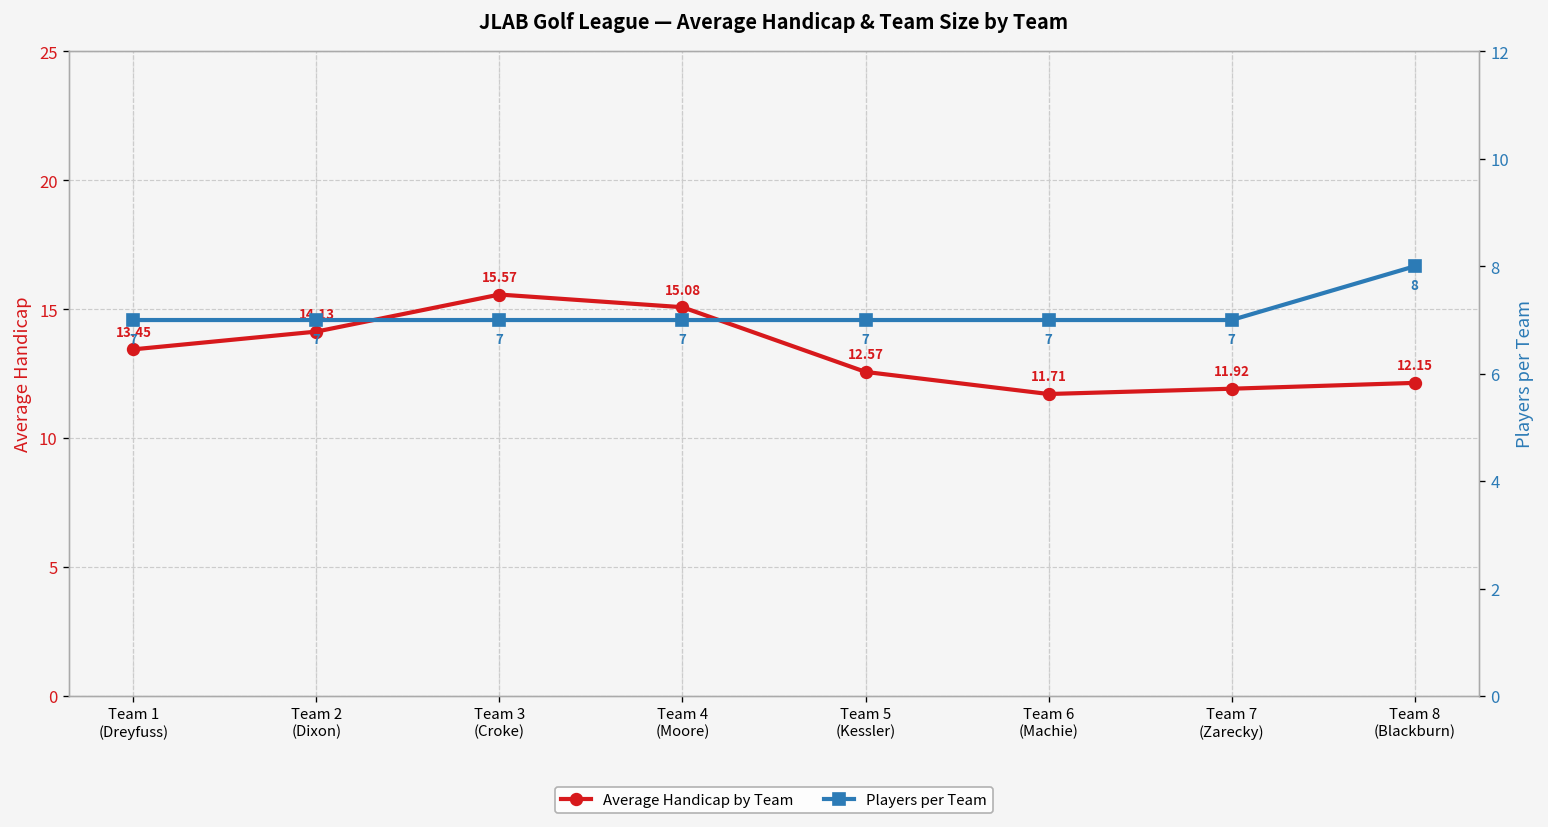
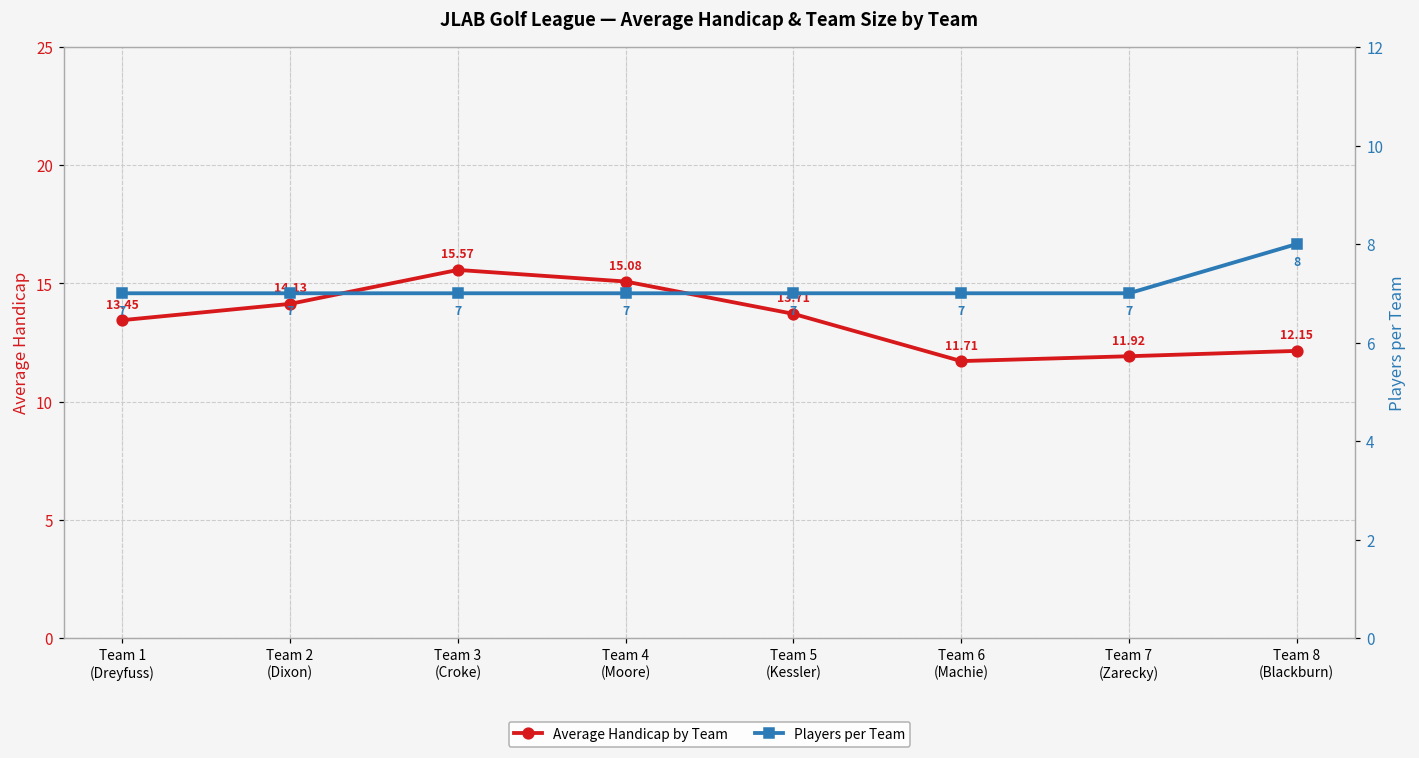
  {
    "Average Handicap by Team": {
      "Team 1 (Dreyfuss)": 13.45,
      "Team 3 (Croke)": 15.57,
      "Team 4 (Moore)": 15.08,
-     "Team 5 (Kessler)": 12.57,
+     "Team 5 (Kessler)": 13.71,
      "Team 6 (Machie)": 11.71,
      "Team 7 (Zarecky)": 11.92,
      "Team 8 (Blackburn)": 12.15
    },
    "Players per Team": {
      "Team 3 (Croke)": 7,
      "Team 4 (Moore)": 7,
      "Team 5 (Kessler)": 7,
      "Team 6 (Machie)": 7,
      "Team 7 (Zarecky)": 7,
      "Team 8 (Blackburn)": 8
    }
  }
